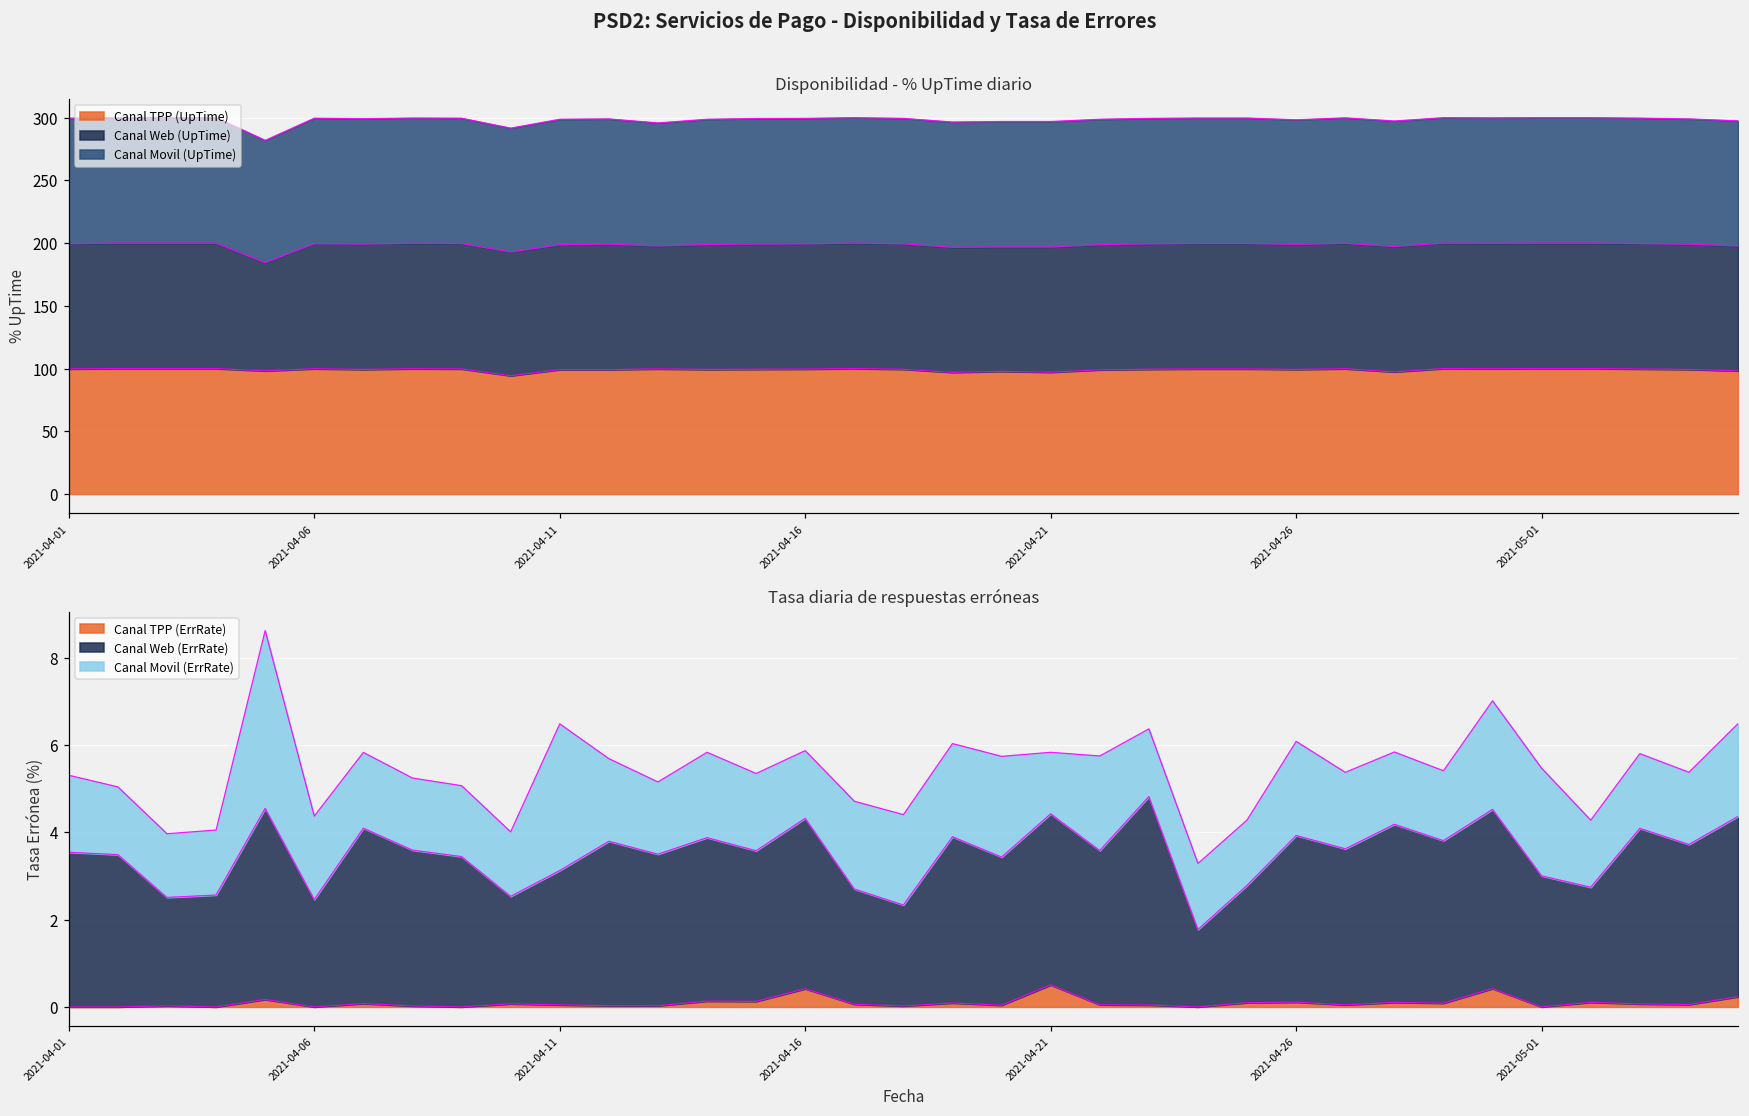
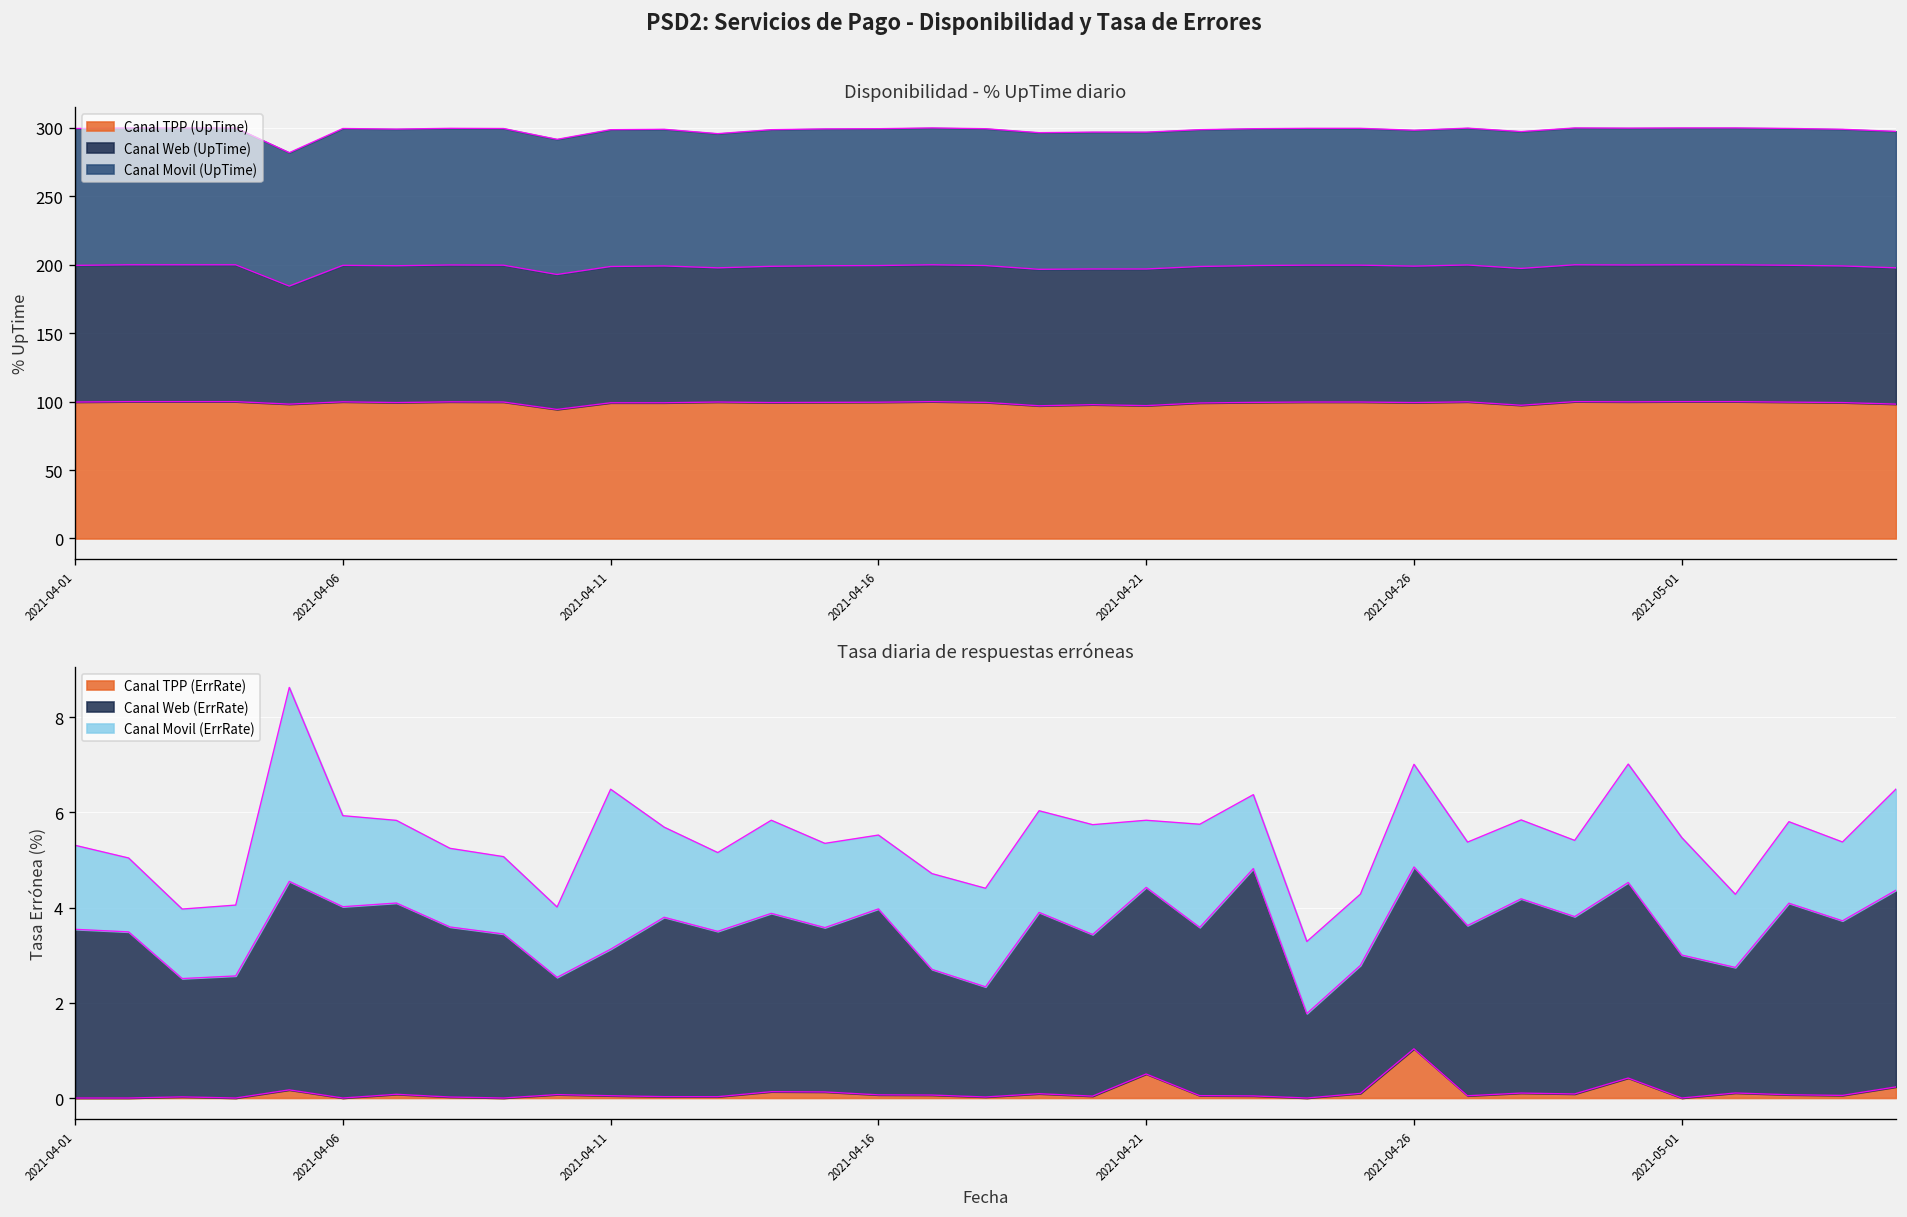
  {
    "Disponibilidad - % UpTime diario": {
      "Canal TPP (UpTime)": {
        "2021-04-01": 100,
        "2021-04-06": 100,
        "2021-04-11": 99,
        "2021-04-16": 100,
        "2021-04-21": 97,
        "2021-04-26": 99,
        "2021-05-01": 100
      }
    },
    "Tasa diaria de respuestas erróneas": {
      "Canal TPP (ErrRate)": {
        "2021-04-01": 0.0,
        "2021-04-06": 0.0,
        "2021-04-11": 0.0,
-       "2021-04-16": 0.4,
+       "2021-04-16": 0.1,
        "2021-04-21": 0.5,
-       "2021-04-26": 0.1,
+       "2021-04-26": 1.0,
        "2021-05-01": 0.0
      },
      "Canal Web (ErrRate)": {
        "2021-04-01": 3.5,
-       "2021-04-06": 2.5,
+       "2021-04-06": 4.0,
        "2021-04-11": 3.1,
        "2021-04-16": 3.9,
        "2021-04-21": 3.9,
        "2021-04-26": 3.8,
        "2021-05-01": 3.0
      },
      "Canal Movil (ErrRate)": {
        "2021-04-01": 1.8,
        "2021-04-06": 1.9,
        "2021-04-11": 3.4,
        "2021-04-16": 1.6,
        "2021-04-21": 1.4,
        "2021-04-26": 2.2,
        "2021-05-01": 2.5
      }
    }
  }
